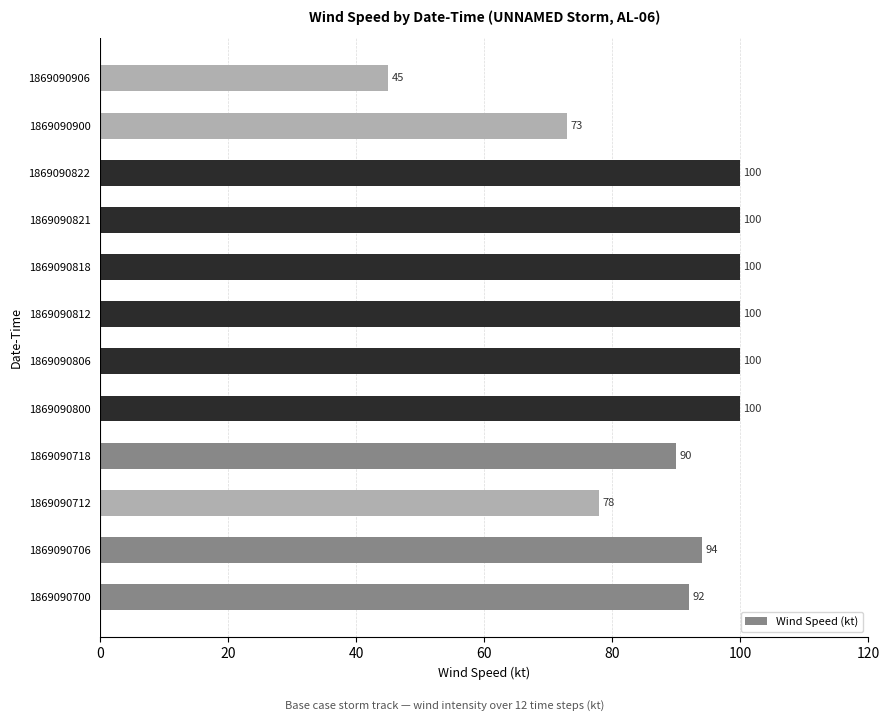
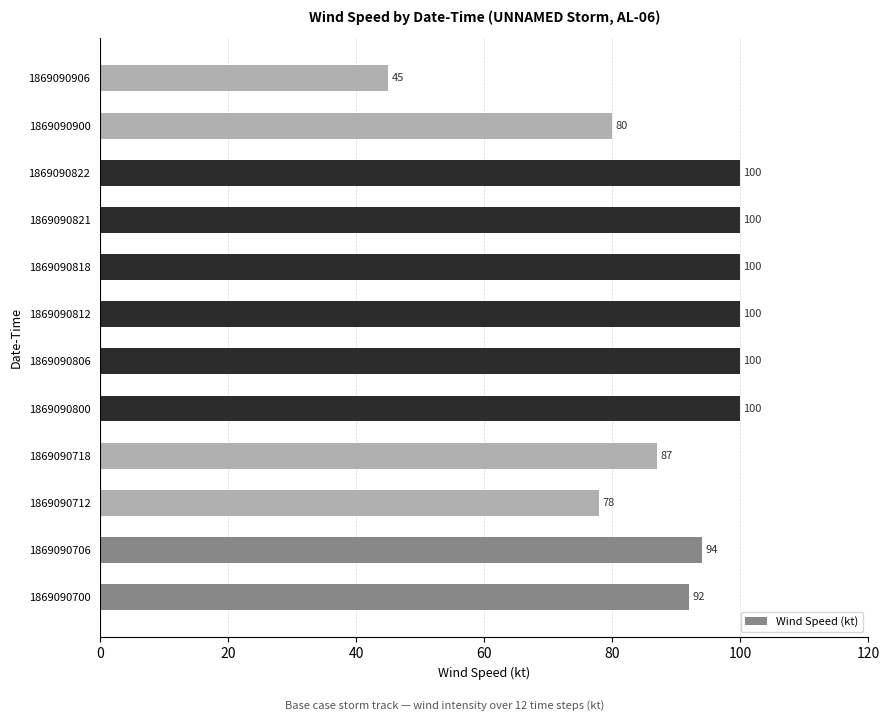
  {
    "1869090906": 45,
-   "1869090900": 73,
+   "1869090900": 80,
    "1869090822": 100,
    "1869090821": 100,
    "1869090818": 100,
    "1869090812": 100,
    "1869090806": 100,
    "1869090800": 100,
-   "1869090718": 90,
+   "1869090718": 87,
    "1869090712": 78,
    "1869090706": 94,
    "1869090700": 92
  }
